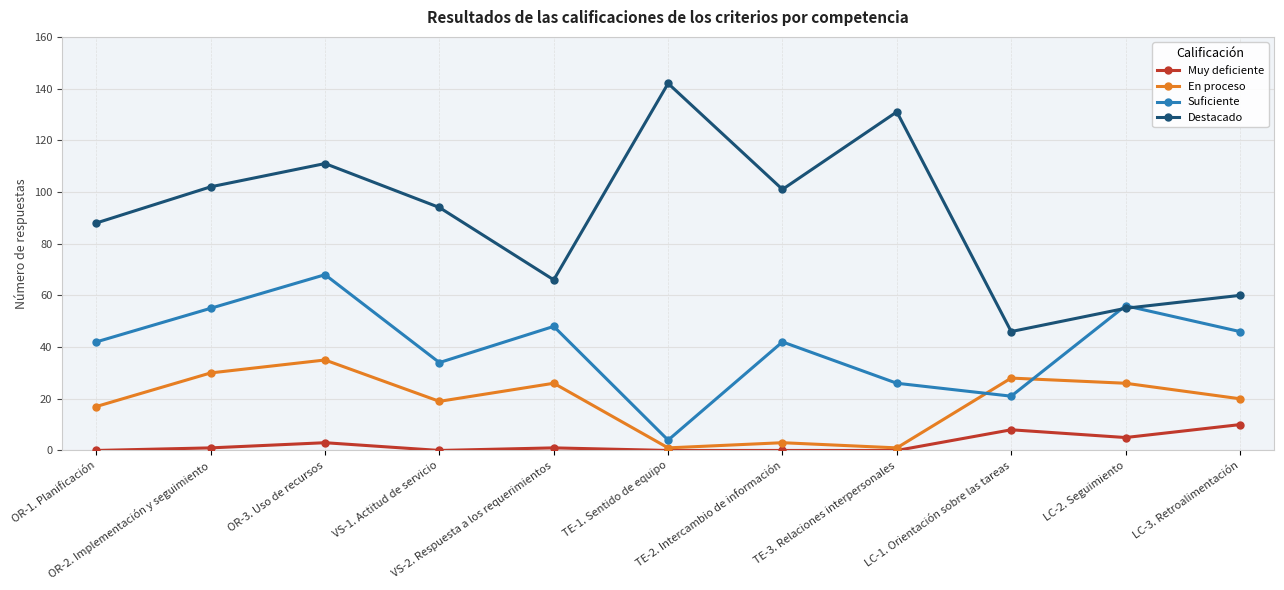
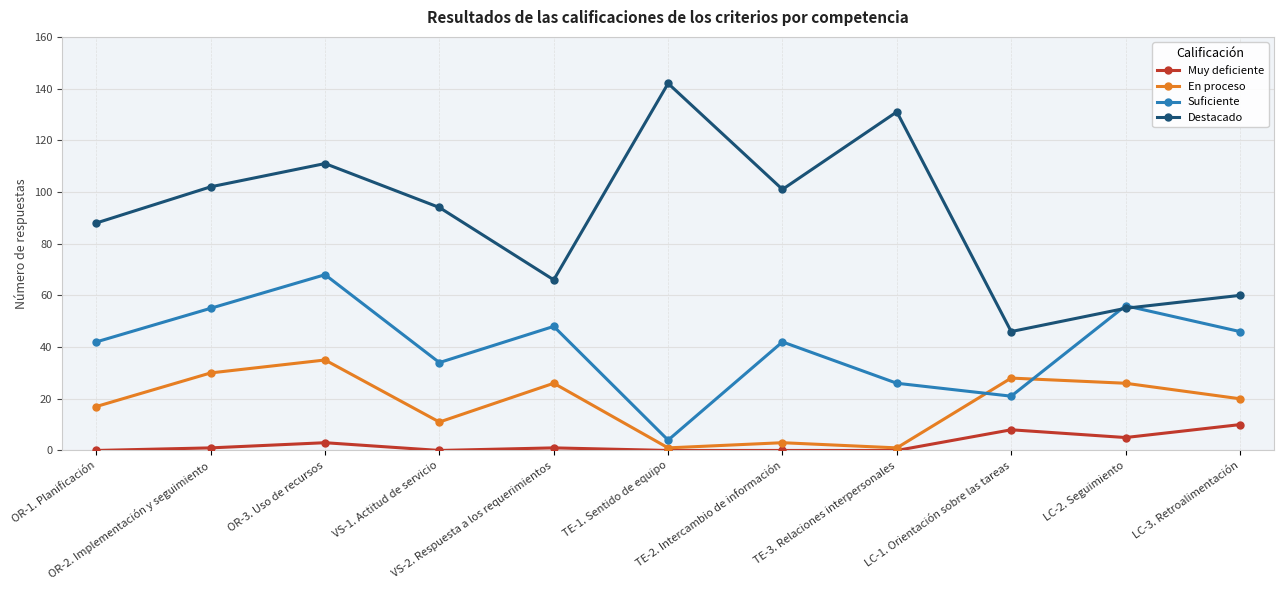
  {
    "Muy deficiente": {
      "OR-1. Planificación": 0,
      "OR-2. Implementación y seguimiento": 1,
      "OR-3. Uso de recursos": 3,
      "VS-1. Actitud de servicio": 0,
      "VS-2. Respuesta a los requerimientos": 1,
      "TE-1. Sentido de equipo": 0,
      "TE-2. Intercambio de información": 0,
      "TE-3. Relaciones interpersonales": 0,
      "LC-1. Orientación sobre las tareas": 8,
      "LC-2. Seguimiento": 5,
      "LC-3. Retroalimentación": 10
    },
    "En proceso": {
      "OR-1. Planificación": 17,
      "OR-2. Implementación y seguimiento": 30,
      "OR-3. Uso de recursos": 35,
-     "VS-1. Actitud de servicio": 19,
+     "VS-1. Actitud de servicio": 11,
      "VS-2. Respuesta a los requerimientos": 26,
      "TE-1. Sentido de equipo": 1,
      "TE-2. Intercambio de información": 3,
      "TE-3. Relaciones interpersonales": 1,
      "LC-1. Orientación sobre las tareas": 28,
      "LC-2. Seguimiento": 26,
      "LC-3. Retroalimentación": 20
    },
    "Suficiente": {
      "OR-1. Planificación": 42,
      "OR-2. Implementación y seguimiento": 55,
      "OR-3. Uso de recursos": 68,
      "VS-1. Actitud de servicio": 34,
      "VS-2. Respuesta a los requerimientos": 48,
      "TE-1. Sentido de equipo": 4,
      "TE-2. Intercambio de información": 42,
      "TE-3. Relaciones interpersonales": 26,
      "LC-1. Orientación sobre las tareas": 21,
      "LC-2. Seguimiento": 56,
      "LC-3. Retroalimentación": 46
    },
    "Destacado": {
      "OR-1. Planificación": 88,
      "OR-2. Implementación y seguimiento": 102,
      "OR-3. Uso de recursos": 111,
      "VS-1. Actitud de servicio": 94,
      "VS-2. Respuesta a los requerimientos": 66,
      "TE-1. Sentido de equipo": 142,
      "TE-2. Intercambio de información": 101,
      "TE-3. Relaciones interpersonales": 131,
      "LC-1. Orientación sobre las tareas": 46,
      "LC-2. Seguimiento": 55,
      "LC-3. Retroalimentación": 60
    }
  }
